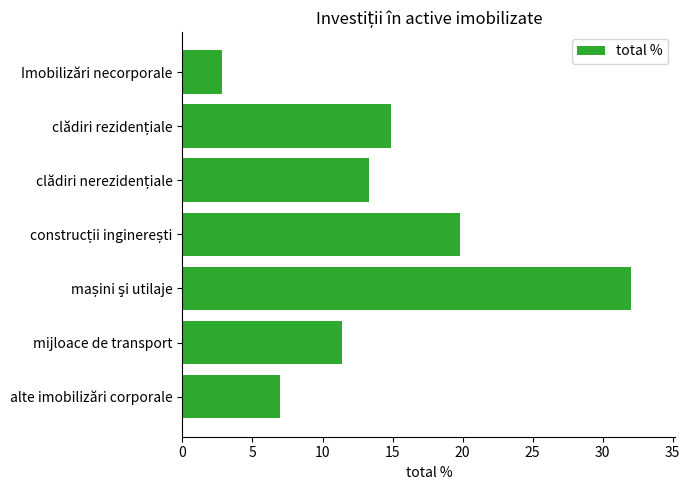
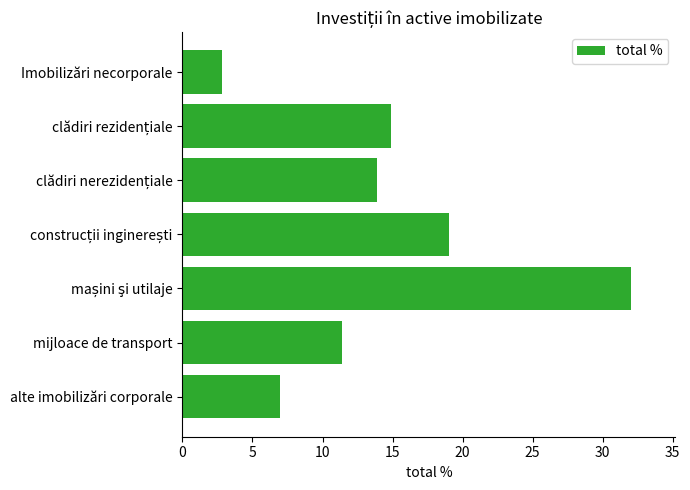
  {
    "Imobilizări necorporale": 2.8,
    "clădiri rezidențiale": 14.9,
-   "clădiri nerezidențiale": 13.3,
-   "construcții inginerești": 19.8,
+   "clădiri nerezidențiale": 13.9,
+   "construcții inginerești": 19.0,
    "mașini şi utilaje": 32.0,
    "mijloace de transport": 11.4,
    "alte imobilizări corporale": 7.0
  }
